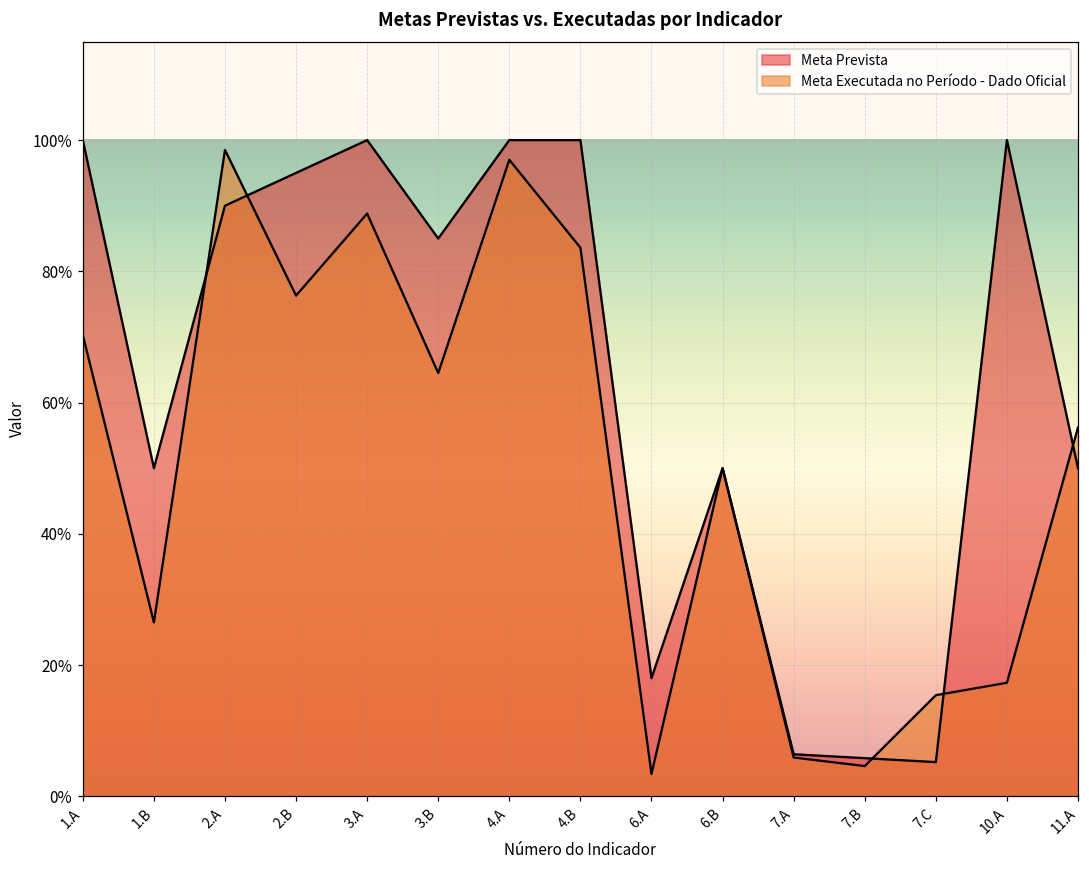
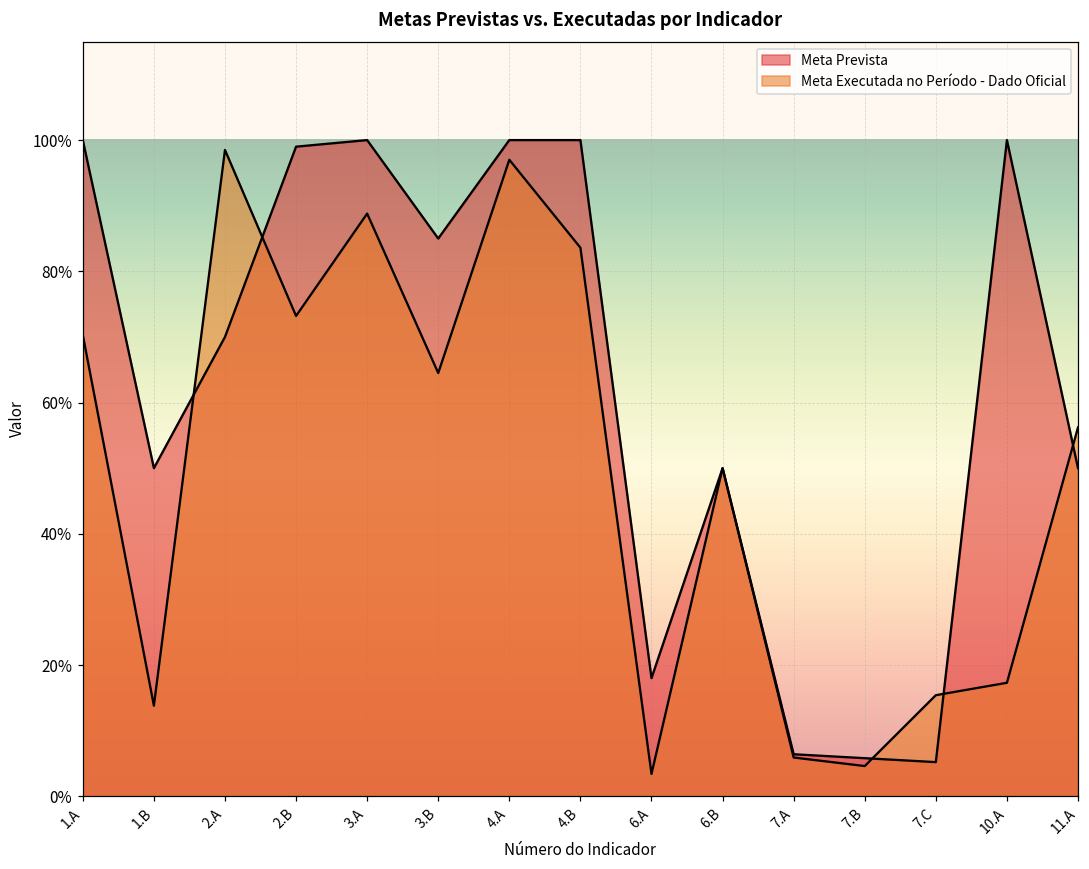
  {
    "Meta Prevista": {
      "1.A": "100%",
      "1.B": "50%",
-     "2.A": "90%",
-     "2.B": "95%",
+     "2.A": "70%",
+     "2.B": "99%",
      "3.A": "100%",
      "3.B": "85%",
      "4.A": "100%",
      "4.B": "100%",
      "6.A": "18%",
      "7.A": "6%",
      "7.B": "6%",
      "7.C": "5%",
      "10.A": "100%",
      "11.A": "50%"
    },
    "Meta Executada no Período - Dado Oficial": {
      "1.A": "70%",
-     "1.B": "27%",
+     "1.B": "14%",
      "2.A": "99%",
-     "2.B": "76%",
+     "2.B": "73%",
      "3.A": "89%",
      "3.B": "65%",
      "4.A": "97%",
      "4.B": "84%",
      "6.A": "3%",
      "7.A": "6%",
      "7.B": "5%",
      "7.C": "15%",
      "10.A": "17%",
      "11.A": "56%"
    }
  }
